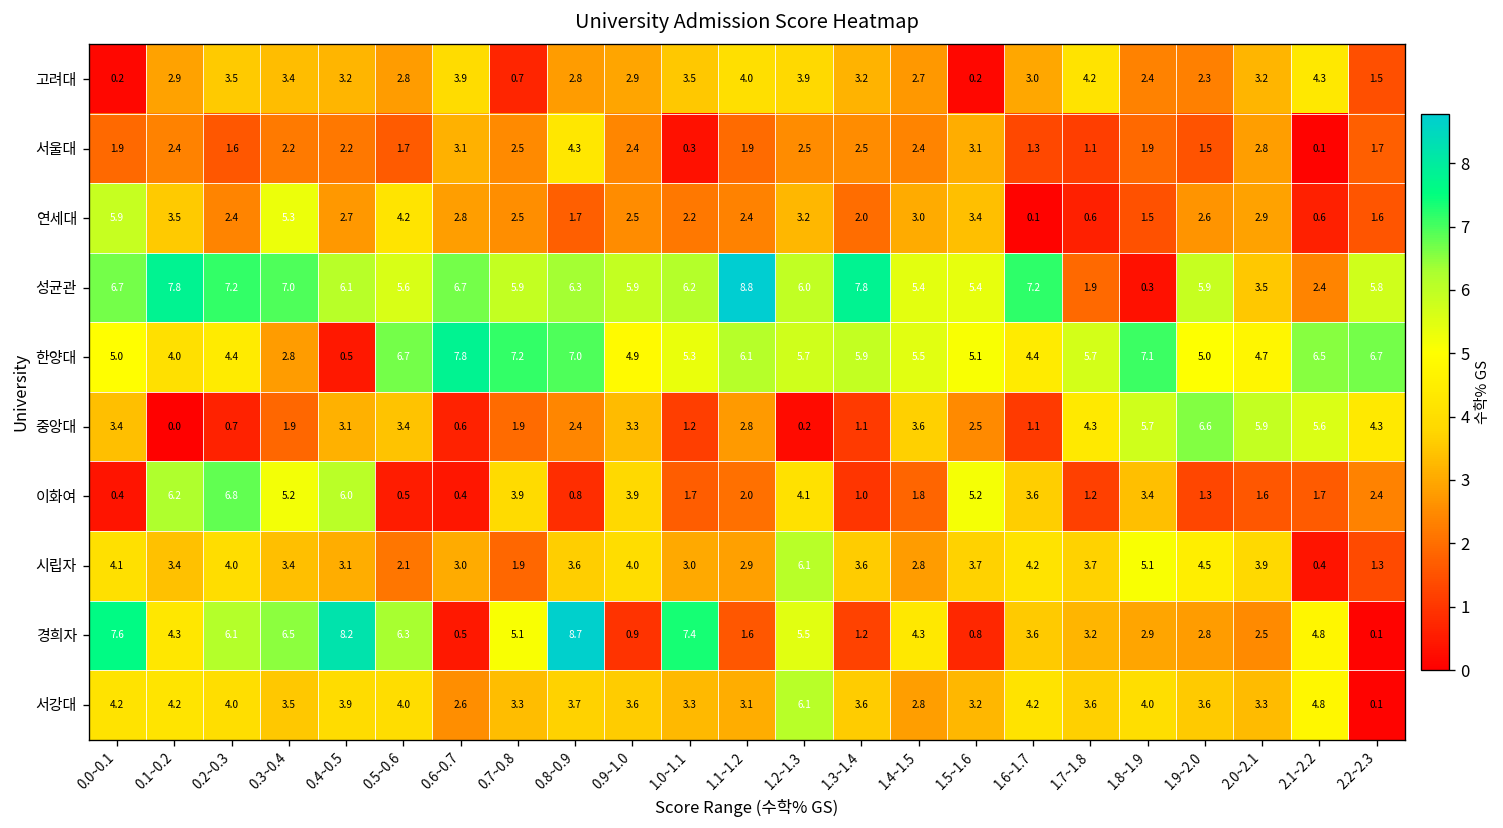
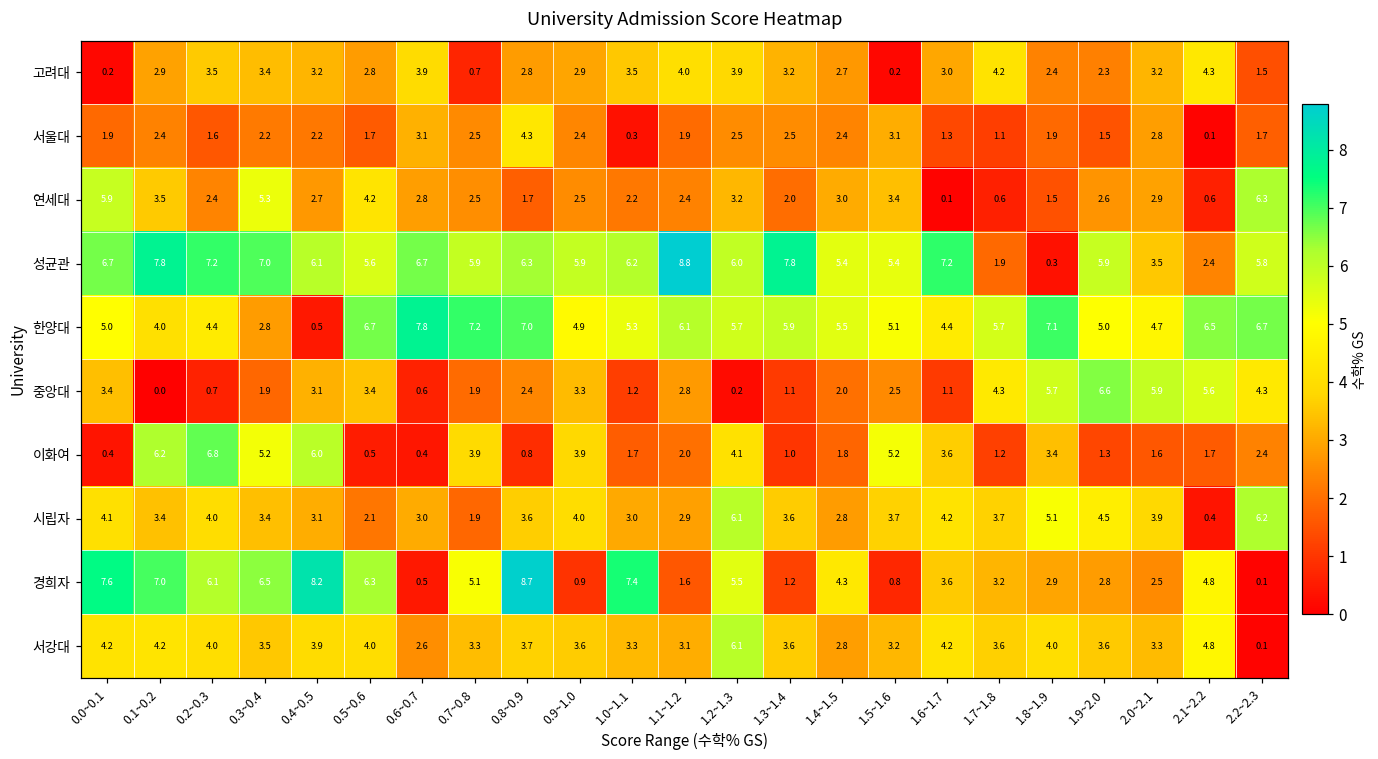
  {
    "연세대": {
      "0.0~0.1": 5.9,
      "0.1~0.2": 3.5,
      "0.2~0.3": 2.4,
      "0.3~0.4": 5.3,
      "0.4~0.5": 2.7,
      "0.5~0.6": 4.2,
      "0.6~0.7": 2.8,
      "0.7~0.8": 2.5,
      "0.8~0.9": 1.7,
      "0.9~1.0": 2.5,
      "1.0~1.1": 2.2,
      "1.1~1.2": 2.4,
      "1.2~1.3": 3.2,
      "1.3~1.4": 2.0,
      "1.4~1.5": 3.0,
      "1.5~1.6": 3.4,
      "1.6~1.7": 0.1,
      "1.7~1.8": 0.6,
      "1.8~1.9": 1.5,
      "1.9~2.0": 2.6,
      "2.0~2.1": 2.9,
      "2.1~2.2": 0.6,
-     "2.2~2.3": 1.6
+     "2.2~2.3": 6.3
    },
    "중앙대": {
      "0.0~0.1": 3.4,
      "0.1~0.2": 0.0,
      "0.2~0.3": 0.7,
      "0.3~0.4": 1.9,
      "0.4~0.5": 3.1,
      "0.5~0.6": 3.4,
      "0.6~0.7": 0.6,
      "0.7~0.8": 1.9,
      "0.8~0.9": 2.4,
      "0.9~1.0": 3.3,
      "1.0~1.1": 1.2,
      "1.1~1.2": 2.8,
      "1.2~1.3": 0.2,
      "1.3~1.4": 1.1,
-     "1.4~1.5": 3.6,
+     "1.4~1.5": 2.0,
      "1.5~1.6": 2.5,
      "1.6~1.7": 1.1,
      "1.7~1.8": 4.3,
      "1.8~1.9": 5.7,
      "1.9~2.0": 6.6,
      "2.0~2.1": 5.9,
      "2.1~2.2": 5.6,
      "2.2~2.3": 4.3
    },
    "시립자": {
      "0.0~0.1": 4.1,
      "0.1~0.2": 3.4,
      "0.2~0.3": 4.0,
      "0.3~0.4": 3.4,
      "0.4~0.5": 3.1,
      "0.5~0.6": 2.1,
      "0.6~0.7": 3.0,
      "0.7~0.8": 1.9,
      "0.8~0.9": 3.6,
      "0.9~1.0": 4.0,
      "1.0~1.1": 3.0,
      "1.1~1.2": 2.9,
      "1.2~1.3": 6.1,
      "1.3~1.4": 3.6,
      "1.4~1.5": 2.8,
      "1.5~1.6": 3.7,
      "1.6~1.7": 4.2,
      "1.7~1.8": 3.7,
      "1.8~1.9": 5.1,
      "1.9~2.0": 4.5,
      "2.0~2.1": 3.9,
      "2.1~2.2": 0.4,
-     "2.2~2.3": 1.3
+     "2.2~2.3": 6.2
    },
    "경희자": {
      "0.0~0.1": 7.6,
-     "0.1~0.2": 4.3,
+     "0.1~0.2": 7.0,
      "0.2~0.3": 6.1,
      "0.3~0.4": 6.5,
      "0.4~0.5": 8.2,
      "0.5~0.6": 6.3,
      "0.6~0.7": 0.5,
      "0.7~0.8": 5.1,
      "0.8~0.9": 8.7,
      "0.9~1.0": 0.9,
      "1.0~1.1": 7.4,
      "1.1~1.2": 1.6,
      "1.2~1.3": 5.5,
      "1.3~1.4": 1.2,
      "1.4~1.5": 4.3,
      "1.5~1.6": 0.8,
      "1.6~1.7": 3.6,
      "1.7~1.8": 3.2,
      "1.8~1.9": 2.9,
      "1.9~2.0": 2.8,
      "2.0~2.1": 2.5,
      "2.1~2.2": 4.8,
      "2.2~2.3": 0.1
    }
  }
